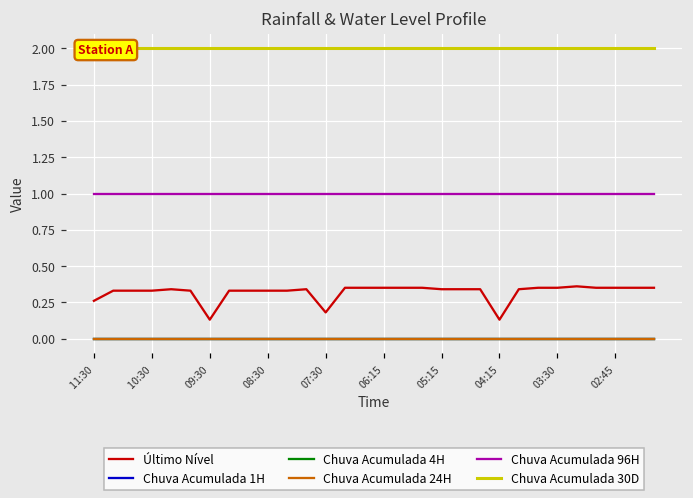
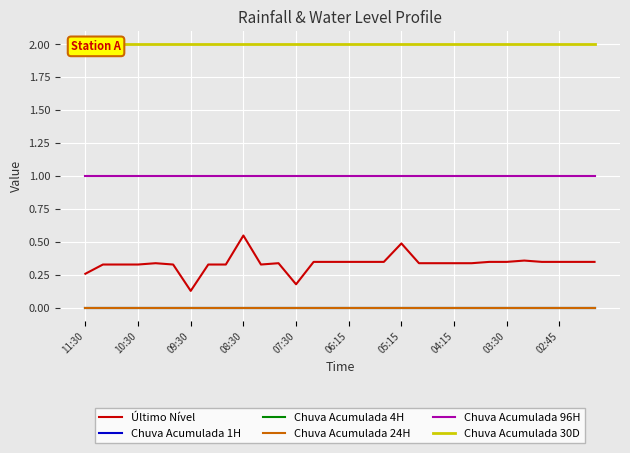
  {
    "Último Nível": {
      "11:30": 0.26,
      "10:30": 0.33,
      "09:30": 0.13,
-     "08:30": 0.33,
+     "08:30": 0.55,
      "07:30": 0.18,
      "06:15": 0.35,
-     "05:15": 0.34,
-     "04:15": 0.13,
+     "05:15": 0.49,
+     "04:15": 0.34,
      "03:30": 0.35,
      "02:45": 0.35
    },
    "Chuva Acumulada 24H": {
      "11:30": 0.00,
      "10:30": 0.00,
      "09:30": 0.00,
      "08:30": 0.00,
      "07:30": 0.00,
      "06:15": 0.00,
      "05:15": 0.00,
      "04:15": 0.00,
      "03:30": 0.00,
      "02:45": 0.00
    },
    "Chuva Acumulada 96H": {
      "11:30": 1.00,
      "10:30": 1.00,
      "09:30": 1.00,
      "08:30": 1.00,
      "07:30": 1.00,
      "06:15": 1.00,
      "05:15": 1.00,
      "04:15": 1.00,
      "03:30": 1.00,
      "02:45": 1.00
    },
    "Chuva Acumulada 30D": {
      "10:30": 2.00,
      "09:30": 2.00,
      "08:30": 2.00,
      "07:30": 2.00,
      "06:15": 2.00,
      "05:15": 2.00,
      "04:15": 2.00,
      "03:30": 2.00,
      "02:45": 2.00
    }
  }
